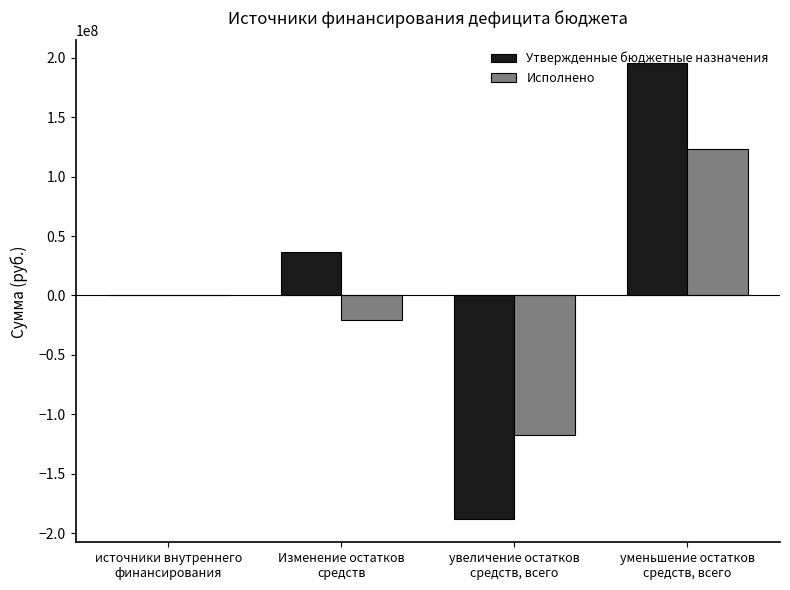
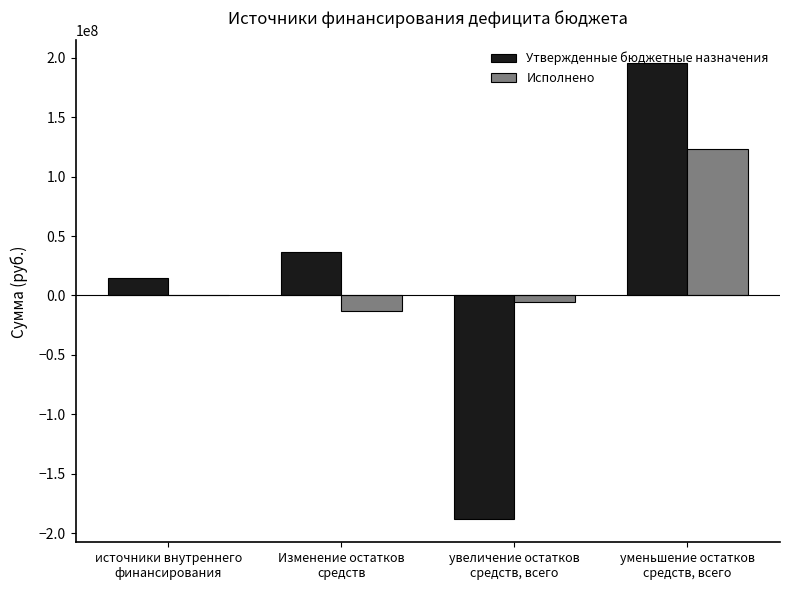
  {
    "Утвержденные бюджетные назначения": {
-     "источники внутреннего финансирования": 0,
+     "источники внутреннего финансирования": 14000000,
      "Изменение остатков средств": 36000000,
      "увеличение остатков средств, всего": -189000000,
      "уменьшение остатков средств, всего": 195000000
    },
    "Исполнено": {
      "источники внутреннего финансирования": 0,
-     "Изменение остатков средств": -21000000,
-     "увеличение остатков средств, всего": -118000000,
+     "Изменение остатков средств": -13000000,
+     "увеличение остатков средств, всего": -5000000,
      "уменьшение остатков средств, всего": 123000000
    }
  }
